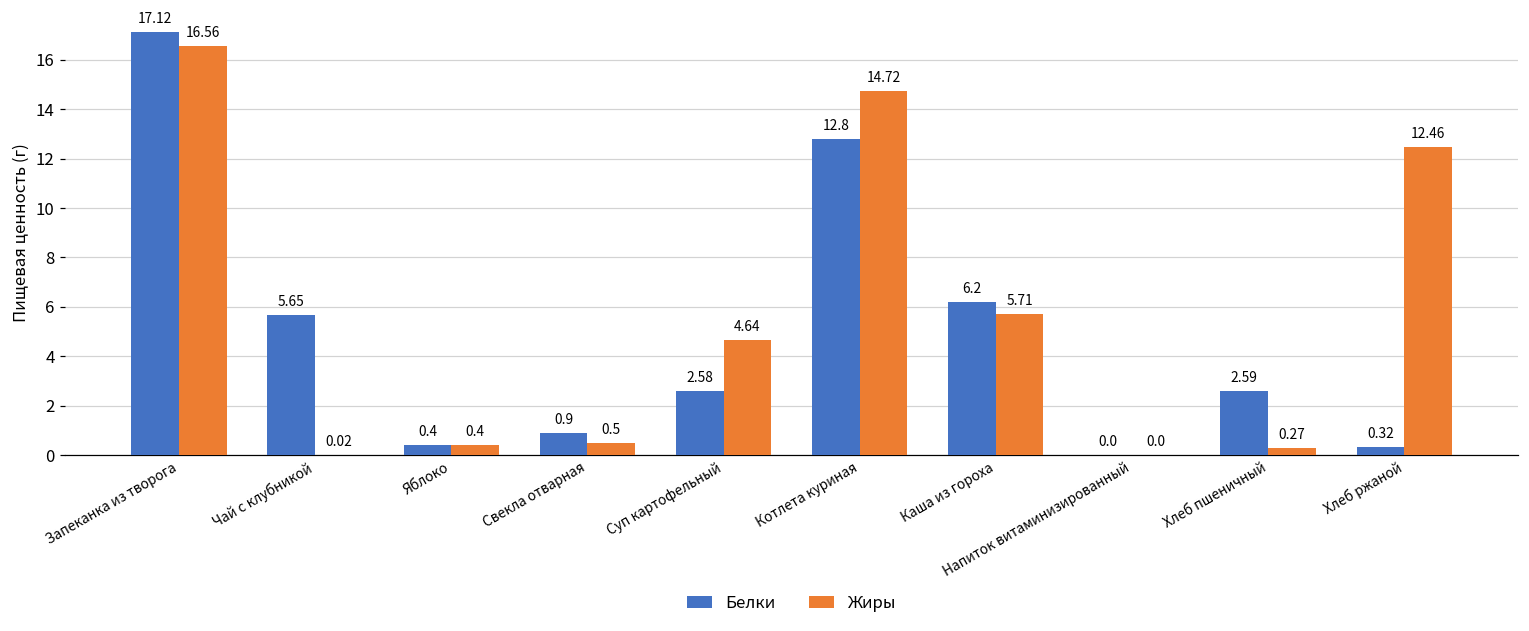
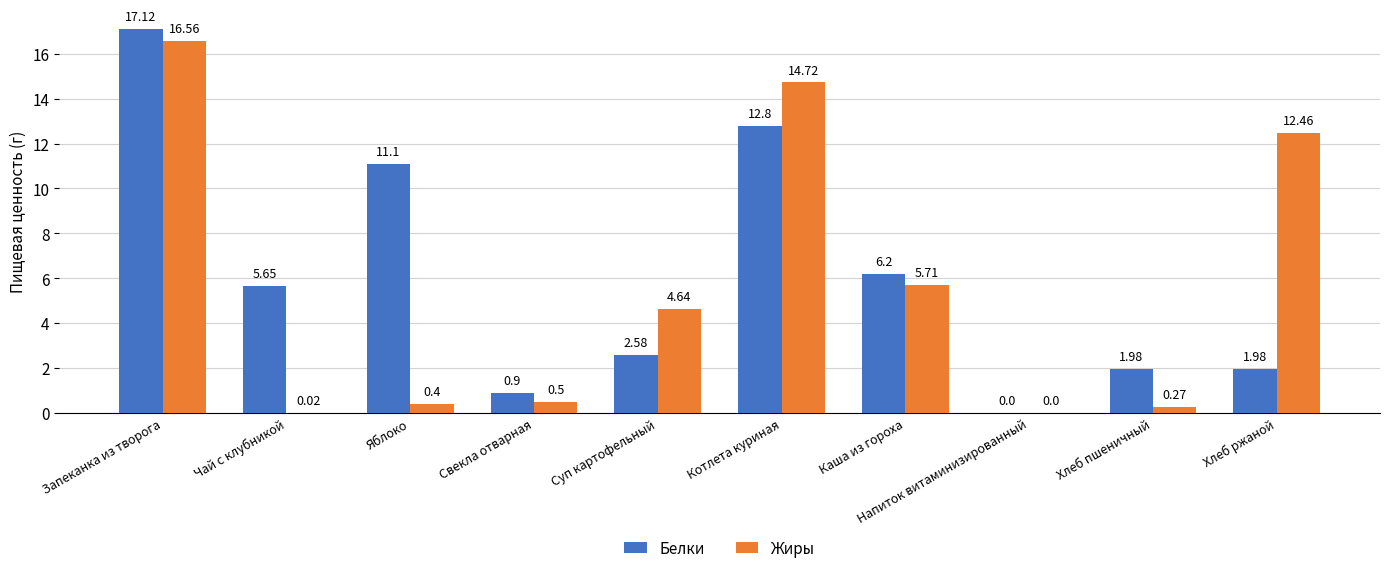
  {
    "Белки": {
      "Запеканка из творога": 17.12,
      "Чай с клубникой": 5.65,
-     "Яблоко": 0.4,
+     "Яблоко": 11.1,
      "Свекла отварная": 0.9,
      "Суп картофельный": 2.58,
      "Котлета куриная": 12.8,
      "Каша из гороха": 6.2,
      "Напиток витаминизированный": 0.0,
-     "Хлеб пшеничный": 2.59,
-     "Хлеб ржаной": 0.32
+     "Хлеб пшеничный": 1.98,
+     "Хлеб ржаной": 1.98
    },
    "Жиры": {
      "Запеканка из творога": 16.56,
      "Чай с клубникой": 0.02,
      "Яблоко": 0.4,
      "Свекла отварная": 0.5,
      "Суп картофельный": 4.64,
      "Котлета куриная": 14.72,
      "Каша из гороха": 5.71,
      "Напиток витаминизированный": 0.0,
      "Хлеб пшеничный": 0.27,
      "Хлеб ржаной": 12.46
    }
  }
